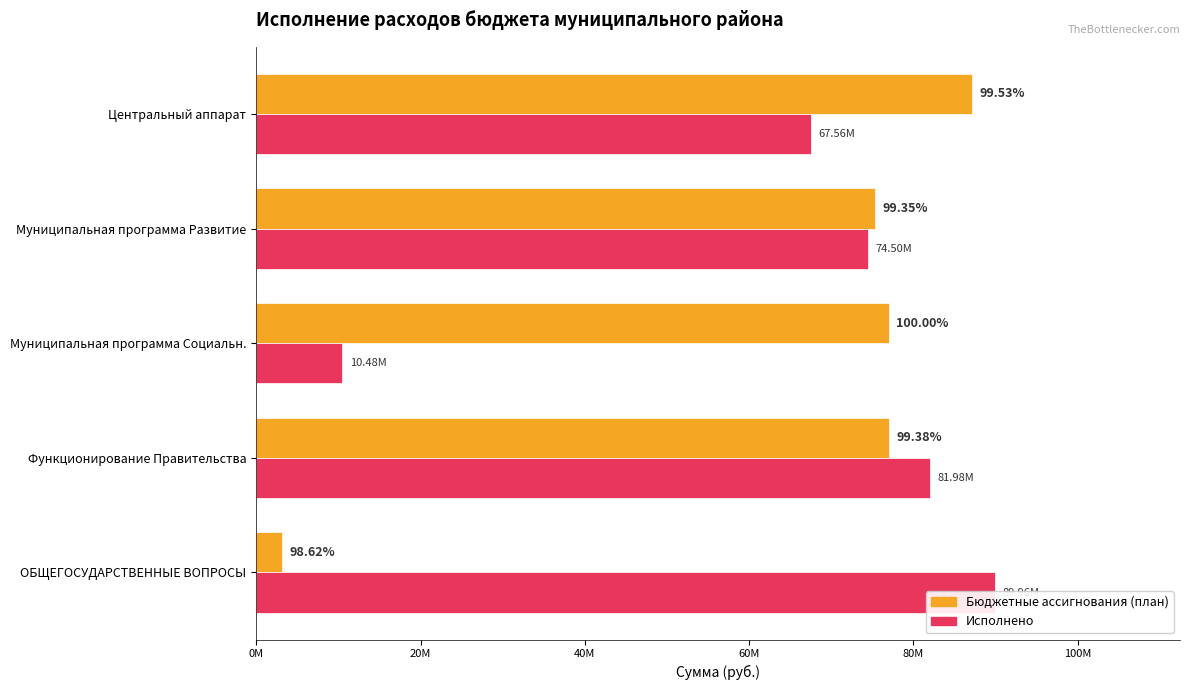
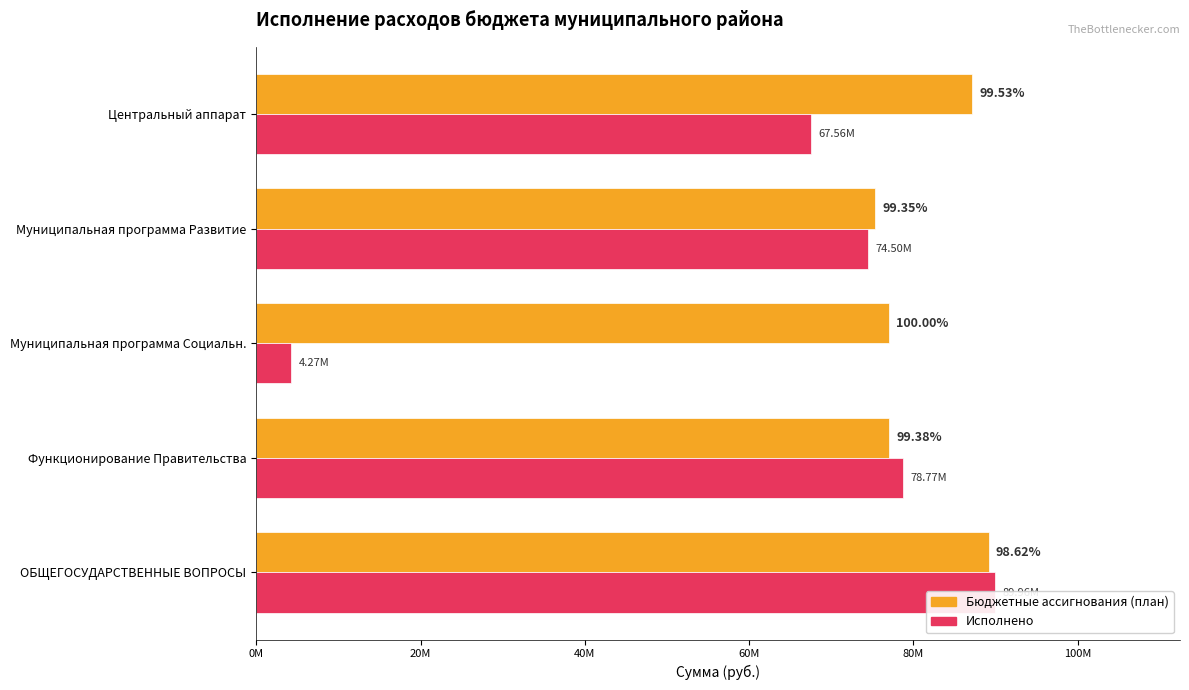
  {
    "Бюджетные ассигнования (план)": {
-     "ОБЩЕГОСУДАРСТВЕННЫЕ ВОПРОСЫ": "3000000"
+     "ОБЩЕГОСУДАРСТВЕННЫЕ ВОПРОСЫ": "89000000"
    },
    "Исполнено": {
      "Центральный аппарат": "67.56M",
      "Муниципальная программа Развитие": "74.50M",
-     "Муниципальная программа Социальн.": "10.48M",
-     "Функционирование Правительства": "81.98M"
+     "Муниципальная программа Социальн.": "4.27M",
+     "Функционирование Правительства": "78.77M"
    }
  }
